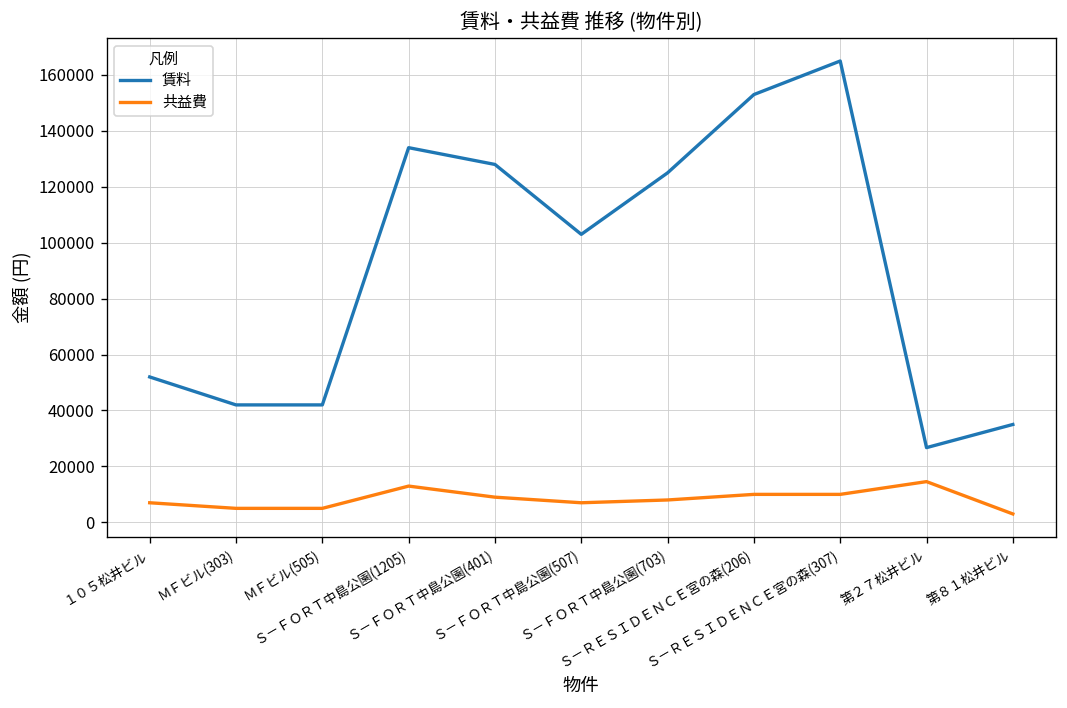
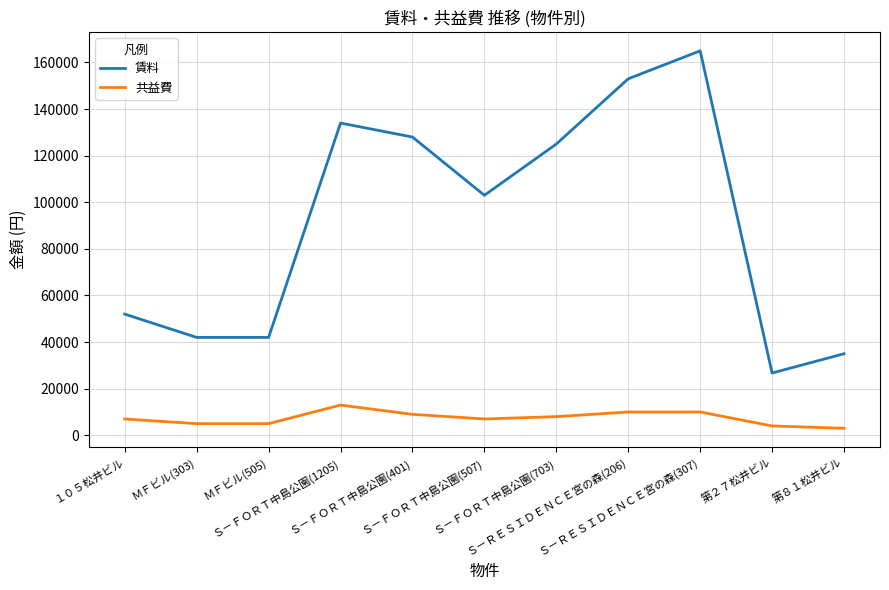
  {
    "賃料": {
      "１０５松井ビル": 52000,
      "ＭＦビル(303)": 42000,
      "ＭＦビル(505)": 42000,
      "Ｓ－ＦＯＲＴ中島公園(1205)": 134000,
      "Ｓ－ＦＯＲＴ中島公園(401)": 128000,
      "Ｓ－ＦＯＲＴ中島公園(507)": 103000,
      "Ｓ－ＦＯＲＴ中島公園(703)": 125000,
      "Ｓ－ＲＥＳＩＤＥＮＣＥ宮の森(206)": 153000,
      "Ｓ－ＲＥＳＩＤＥＮＣＥ宮の森(307)": 165000,
      "第２７松井ビル": 27000,
      "第８１松井ビル": 35000
    },
    "共益費": {
      "１０５松井ビル": 7000,
      "ＭＦビル(303)": 5000,
      "ＭＦビル(505)": 5000,
      "Ｓ－ＦＯＲＴ中島公園(1205)": 13000,
      "Ｓ－ＦＯＲＴ中島公園(401)": 9000,
      "Ｓ－ＦＯＲＴ中島公園(507)": 7000,
      "Ｓ－ＦＯＲＴ中島公園(703)": 8000,
      "Ｓ－ＲＥＳＩＤＥＮＣＥ宮の森(206)": 10000,
      "Ｓ－ＲＥＳＩＤＥＮＣＥ宮の森(307)": 10000,
-     "第２７松井ビル": 15000,
+     "第２７松井ビル": 4000,
      "第８１松井ビル": 3000
    }
  }
